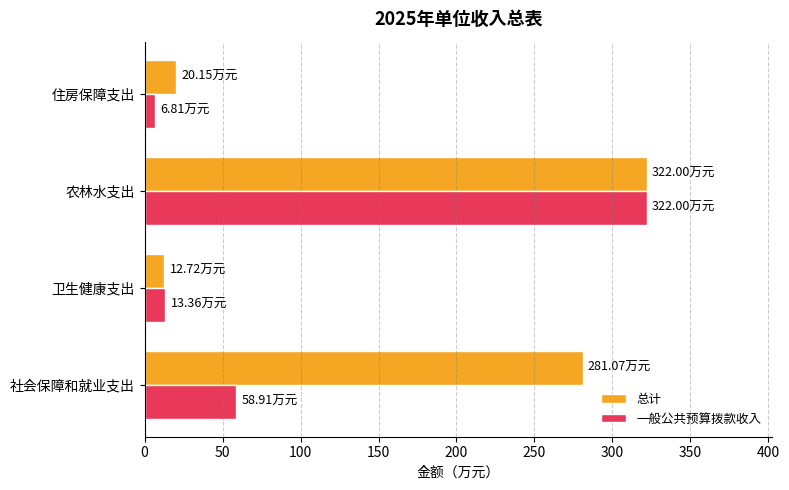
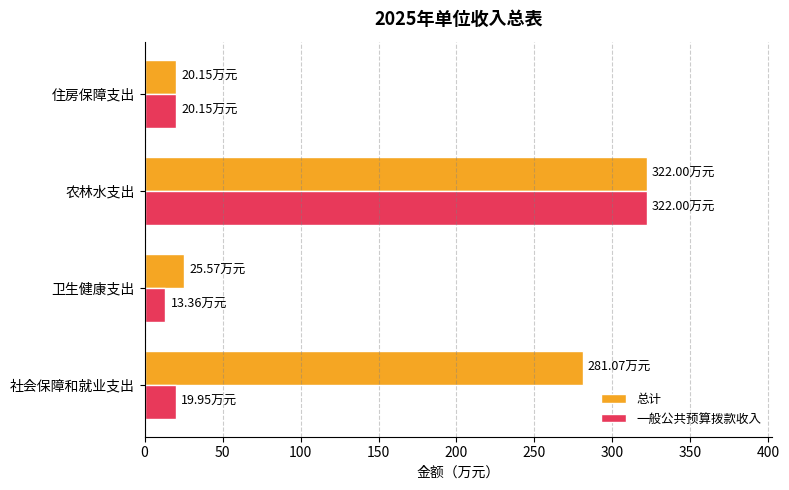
  {
    "总计": {
      "住房保障支出": 20.15,
      "农林水支出": 322.00,
-     "卫生健康支出": 12.72,
+     "卫生健康支出": 25.57,
      "社会保障和就业支出": 281.07
    },
    "一般公共预算拨款收入": {
-     "住房保障支出": 6.81,
+     "住房保障支出": 20.15,
      "农林水支出": 322.00,
      "卫生健康支出": 13.36,
-     "社会保障和就业支出": 58.91
+     "社会保障和就业支出": 19.95
    }
  }
